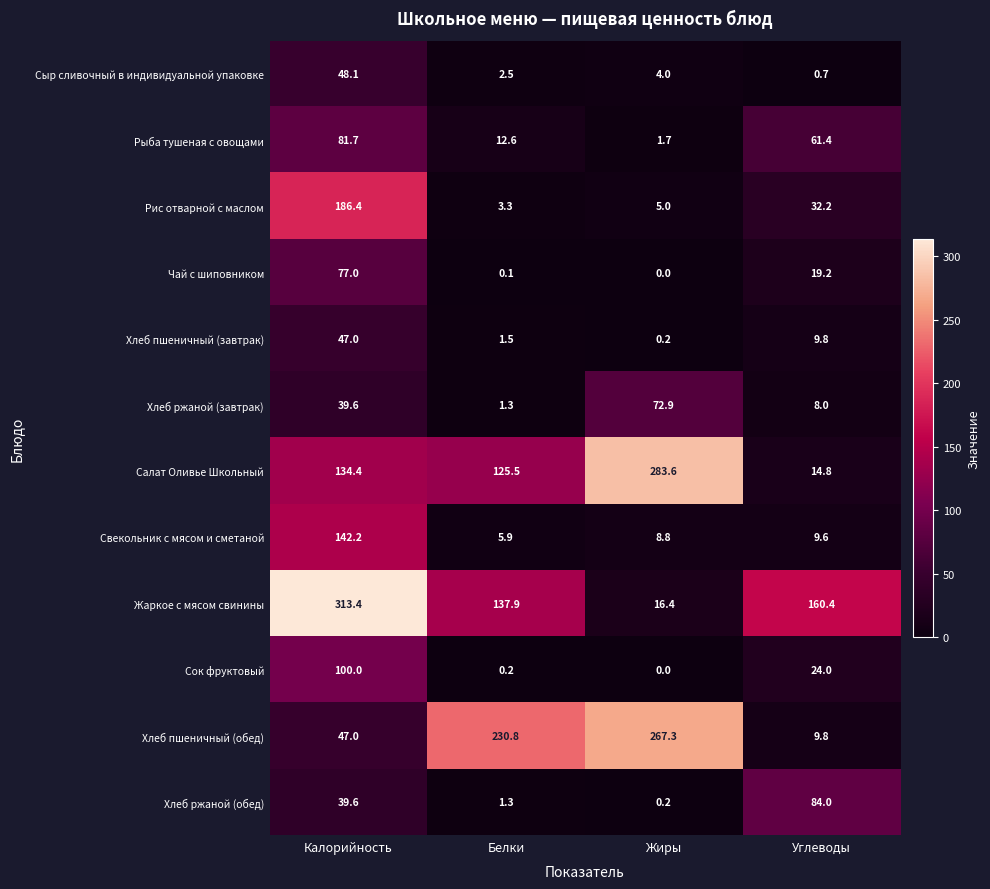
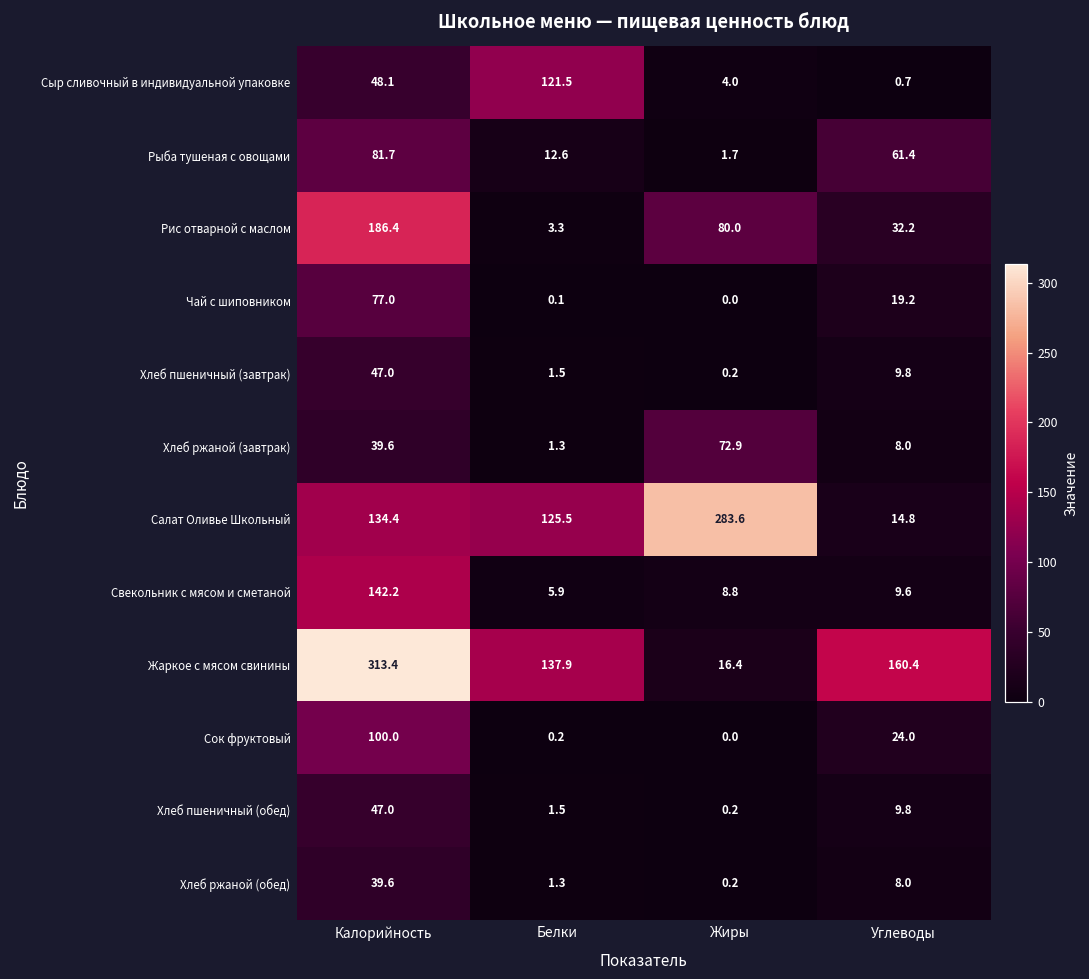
  {
    "Сыр сливочный в индивидуальной упаковке": {
      "Калорийность": 48.1,
-     "Белки": 2.5,
+     "Белки": 121.5,
      "Жиры": 4.0,
      "Углеводы": 0.7
    },
    "Рыба тушеная с овощами": {
      "Калорийность": 81.7,
      "Белки": 12.6,
      "Жиры": 1.7,
      "Углеводы": 61.4
    },
    "Рис отварной с маслом": {
      "Калорийность": 186.4,
      "Белки": 3.3,
-     "Жиры": 5.0,
+     "Жиры": 80.0,
      "Углеводы": 32.2
    },
    "Чай с шиповником": {
      "Калорийность": 77.0,
      "Белки": 0.1,
      "Жиры": 0.0,
      "Углеводы": 19.2
    },
    "Хлеб пшеничный (завтрак)": {
      "Калорийность": 47.0,
      "Белки": 1.5,
      "Жиры": 0.2,
      "Углеводы": 9.8
    },
    "Хлеб ржаной (завтрак)": {
      "Калорийность": 39.6,
      "Белки": 1.3,
      "Жиры": 72.9,
      "Углеводы": 8.0
    },
    "Салат Оливье Школьный": {
      "Калорийность": 134.4,
      "Белки": 125.5,
      "Жиры": 283.6,
      "Углеводы": 14.8
    },
    "Свекольник с мясом и сметаной": {
      "Калорийность": 142.2,
      "Белки": 5.9,
      "Жиры": 8.8,
      "Углеводы": 9.6
    },
    "Жаркое с мясом свинины": {
      "Калорийность": 313.4,
      "Белки": 137.9,
      "Жиры": 16.4,
      "Углеводы": 160.4
    },
    "Сок фруктовый": {
      "Калорийность": 100.0,
      "Белки": 0.2,
      "Жиры": 0.0,
      "Углеводы": 24.0
    },
    "Хлеб пшеничный (обед)": {
      "Калорийность": 47.0,
-     "Белки": 230.8,
-     "Жиры": 267.3,
+     "Белки": 1.5,
+     "Жиры": 0.2,
      "Углеводы": 9.8
    },
    "Хлеб ржаной (обед)": {
      "Калорийность": 39.6,
      "Белки": 1.3,
      "Жиры": 0.2,
-     "Углеводы": 84.0
+     "Углеводы": 8.0
    }
  }
